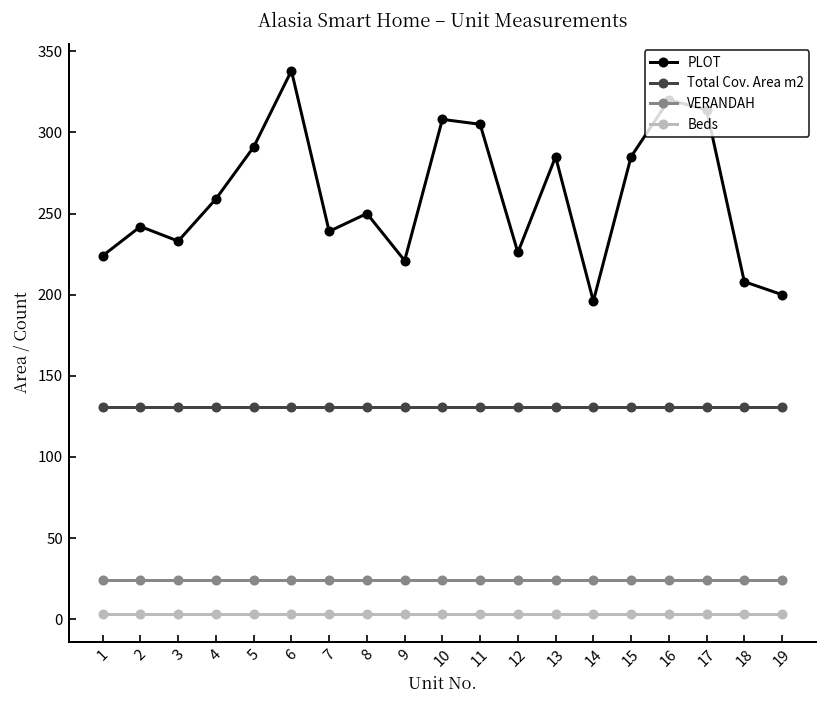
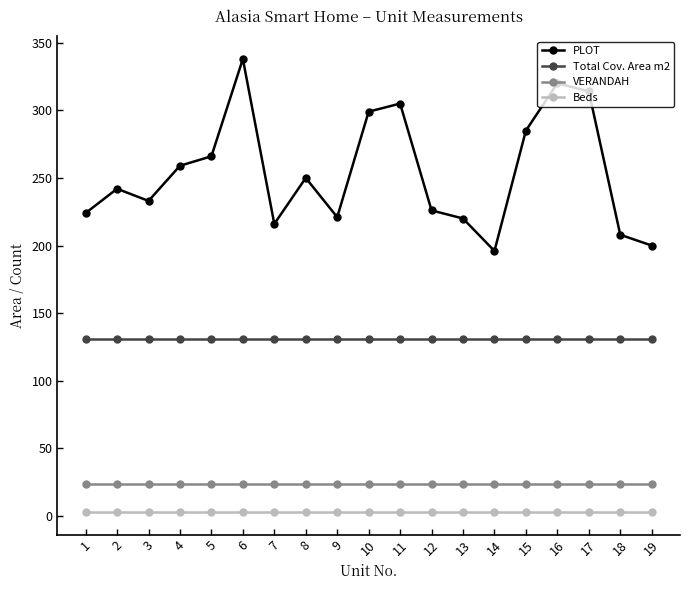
  {
    "PLOT": {
      "1": 224,
      "2": 242,
      "3": 233,
      "4": 259,
-     "5": 291,
+     "5": 266,
      "6": 338,
-     "7": 239,
+     "7": 216,
      "8": 250,
      "9": 221,
-     "10": 308,
+     "10": 299,
      "11": 305,
      "12": 226,
-     "13": 285,
+     "13": 220,
      "14": 196,
      "15": 285,
      "18": 208,
      "19": 200
    },
    "Total Cov. Area m2": {
      "1": 131,
      "2": 131,
      "3": 131,
      "4": 131,
      "5": 131,
      "6": 131,
      "7": 131,
      "8": 131,
      "9": 131,
      "10": 131,
      "11": 131,
      "12": 131,
      "13": 131,
      "14": 131,
      "15": 131,
      "16": 131,
      "17": 131,
      "18": 131,
      "19": 131
    },
    "VERANDAH": {
      "1": 24,
      "2": 24,
      "3": 24,
      "4": 24,
      "5": 24,
      "6": 24,
      "7": 24,
      "8": 24,
      "9": 24,
      "10": 24,
      "11": 24,
      "12": 24,
      "13": 24,
      "14": 24,
      "15": 24,
      "16": 24,
      "17": 24,
      "18": 24,
      "19": 24
    },
    "Beds": {
      "1": 3,
      "2": 3,
      "3": 3,
      "4": 3,
      "5": 3,
      "6": 3,
      "7": 3,
      "8": 3,
      "9": 3,
      "10": 3,
      "11": 3,
      "12": 3,
      "13": 3,
      "14": 3,
      "15": 3,
      "16": 3,
      "17": 3,
      "18": 3,
      "19": 3
    }
  }
